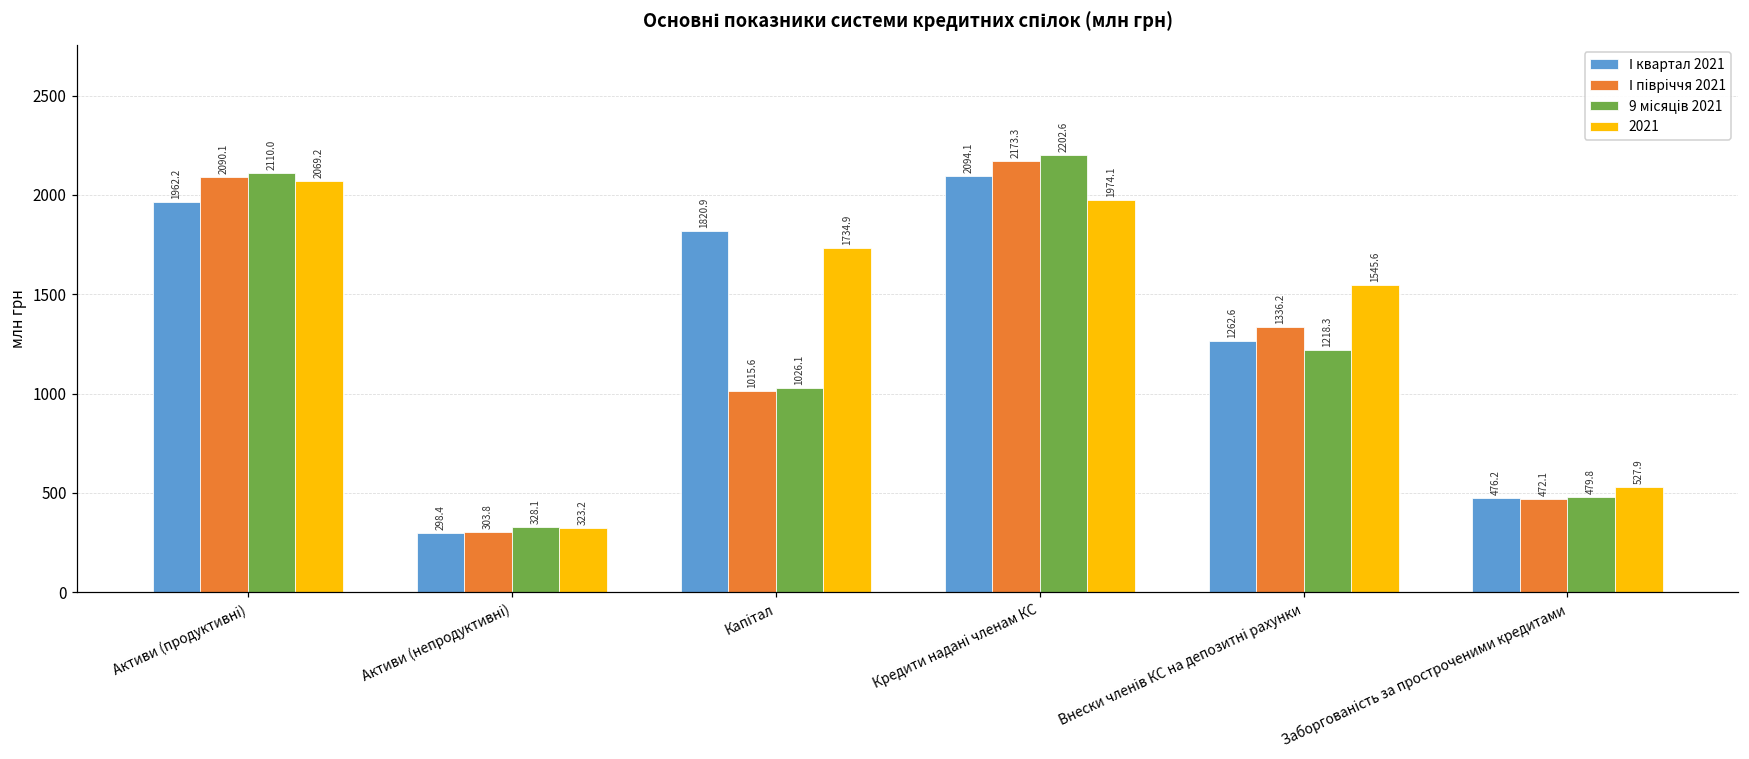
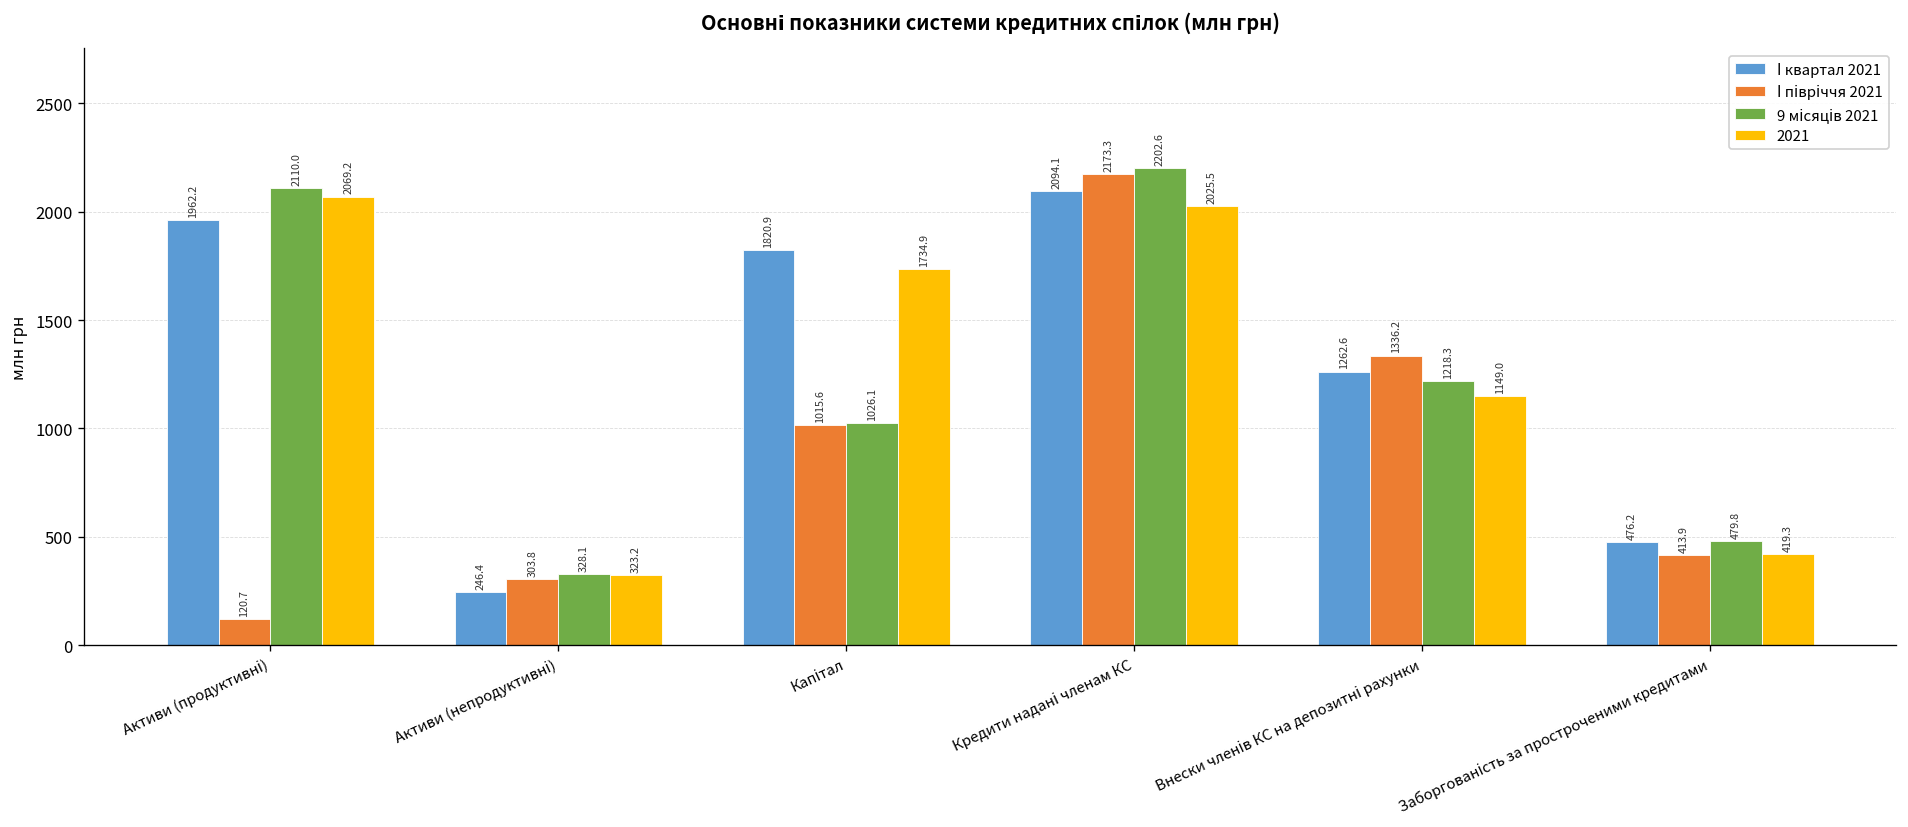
  {
    "І квартал 2021": {
      "Активи (продуктивні)": 1962.2,
-     "Активи (непродуктивні)": 298.4,
+     "Активи (непродуктивні)": 246.4,
      "Капітал": 1820.9,
      "Кредити надані членам КС": 2094.1,
      "Внески членів КС на депозитні рахунки": 1262.6,
      "Заборгованість за простроченими кредитами": 476.2
    },
    "І півріччя 2021": {
-     "Активи (продуктивні)": 2090.1,
+     "Активи (продуктивні)": 120.7,
      "Активи (непродуктивні)": 303.8,
      "Капітал": 1015.6,
      "Кредити надані членам КС": 2173.3,
      "Внески членів КС на депозитні рахунки": 1336.2,
-     "Заборгованість за простроченими кредитами": 472.1
+     "Заборгованість за простроченими кредитами": 413.9
    },
    "9 місяців 2021": {
      "Активи (продуктивні)": 2110.0,
      "Активи (непродуктивні)": 328.1,
      "Капітал": 1026.1,
      "Кредити надані членам КС": 2202.6,
      "Внески членів КС на депозитні рахунки": 1218.3,
      "Заборгованість за простроченими кредитами": 479.8
    },
    "2021": {
      "Активи (продуктивні)": 2069.2,
      "Активи (непродуктивні)": 323.2,
      "Капітал": 1734.9,
-     "Кредити надані членам КС": 1974.1,
-     "Внески членів КС на депозитні рахунки": 1545.6,
-     "Заборгованість за простроченими кредитами": 527.9
+     "Кредити надані членам КС": 2025.5,
+     "Внески членів КС на депозитні рахунки": 1149.0,
+     "Заборгованість за простроченими кредитами": 419.3
    }
  }
